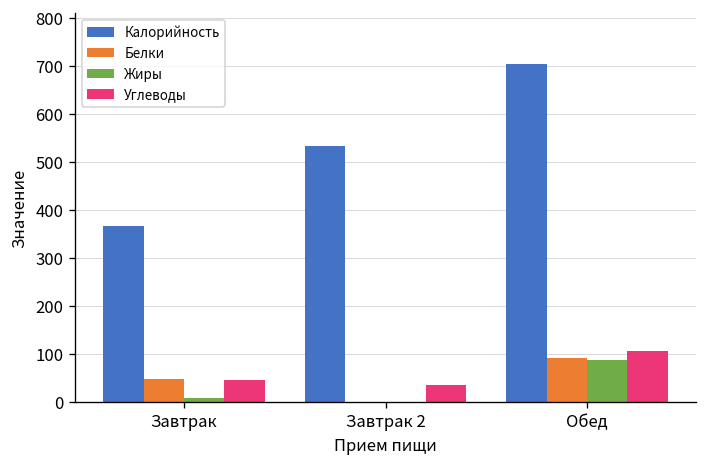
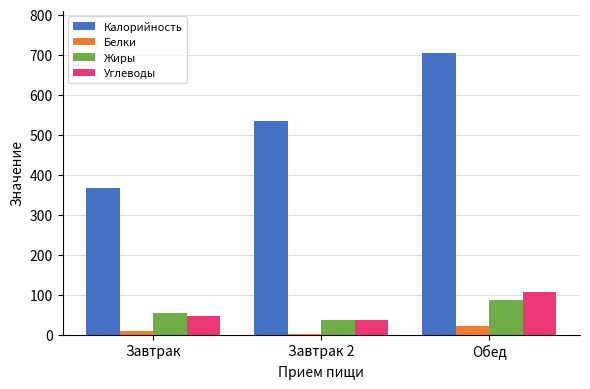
  {
    "Калорийность": {
      "Завтрак": 370,
      "Завтрак 2": 530,
      "Обед": 700
    },
    "Белки": {
-     "Завтрак": 50,
-     "Обед": 90
+     "Завтрак": 10,
+     "Обед": 20
    },
    "Жиры": {
-     "Завтрак": 10,
-     "Завтрак 2": 0,
+     "Завтрак": 50,
+     "Завтрак 2": 40,
      "Обед": 90
    },
    "Углеводы": {
      "Завтрак": 50,
      "Завтрак 2": 40,
      "Обед": 110
    }
  }
